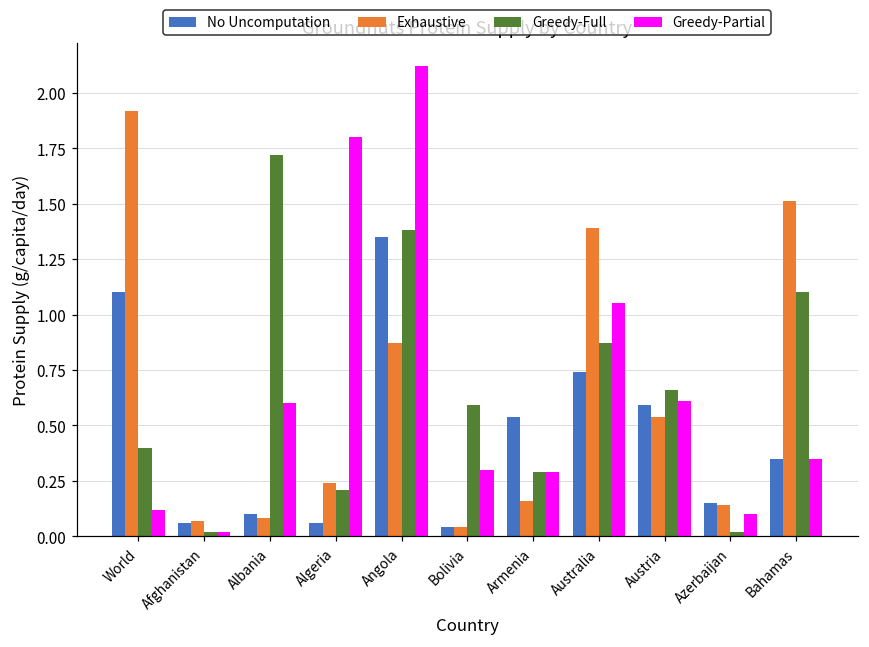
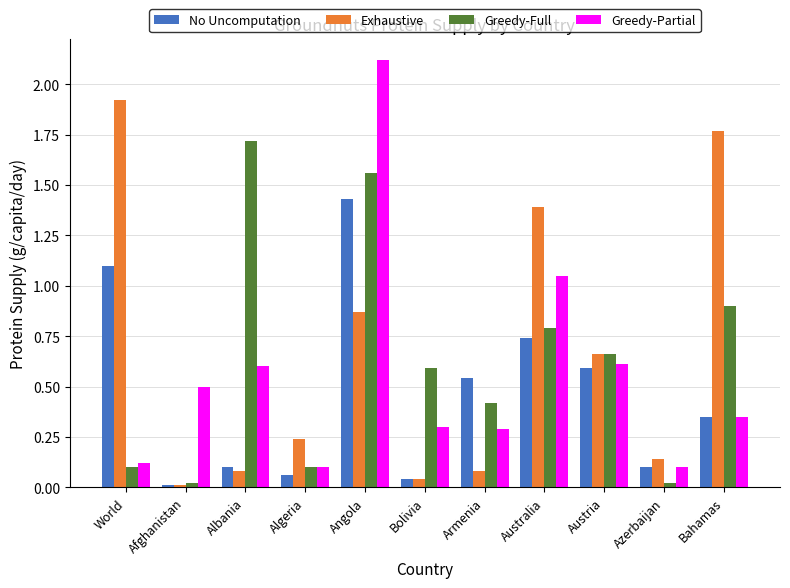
  {
    "No Uncomputation": {
      "World": 1.10,
-     "Afghanistan": 0.06,
+     "Afghanistan": 0.01,
      "Albania": 0.10,
      "Algeria": 0.06,
-     "Angola": 1.35,
+     "Angola": 1.43,
      "Bolivia": 0.04,
      "Armenia": 0.54,
      "Australia": 0.74,
      "Austria": 0.59,
-     "Azerbaijan": 0.15,
+     "Azerbaijan": 0.10,
      "Bahamas": 0.35
    },
    "Exhaustive": {
      "World": 1.92,
-     "Afghanistan": 0.07,
+     "Afghanistan": 0.01,
      "Albania": 0.08,
      "Algeria": 0.24,
      "Angola": 0.87,
      "Bolivia": 0.04,
-     "Armenia": 0.16,
+     "Armenia": 0.08,
      "Australia": 1.39,
-     "Austria": 0.54,
+     "Austria": 0.66,
      "Azerbaijan": 0.14,
-     "Bahamas": 1.51
+     "Bahamas": 1.77
    },
    "Greedy-Full": {
-     "World": 0.4,
+     "World": 0.1,
      "Afghanistan": 0.02,
      "Albania": 1.72,
-     "Algeria": 0.21,
-     "Angola": 1.38,
+     "Algeria": 0.10,
+     "Angola": 1.56,
      "Bolivia": 0.59,
-     "Armenia": 0.29,
-     "Australia": 0.87,
+     "Armenia": 0.42,
+     "Australia": 0.79,
      "Austria": 0.66,
      "Azerbaijan": 0.02,
-     "Bahamas": 1.1
+     "Bahamas": 0.9
    },
    "Greedy-Partial": {
      "World": 0.12,
-     "Afghanistan": 0.02,
+     "Afghanistan": 0.50,
      "Albania": 0.60,
-     "Algeria": 1.8,
+     "Algeria": 0.1,
      "Angola": 2.12,
      "Bolivia": 0.30,
      "Armenia": 0.29,
      "Australia": 1.05,
      "Austria": 0.61,
      "Azerbaijan": 0.10,
      "Bahamas": 0.35
    }
  }
